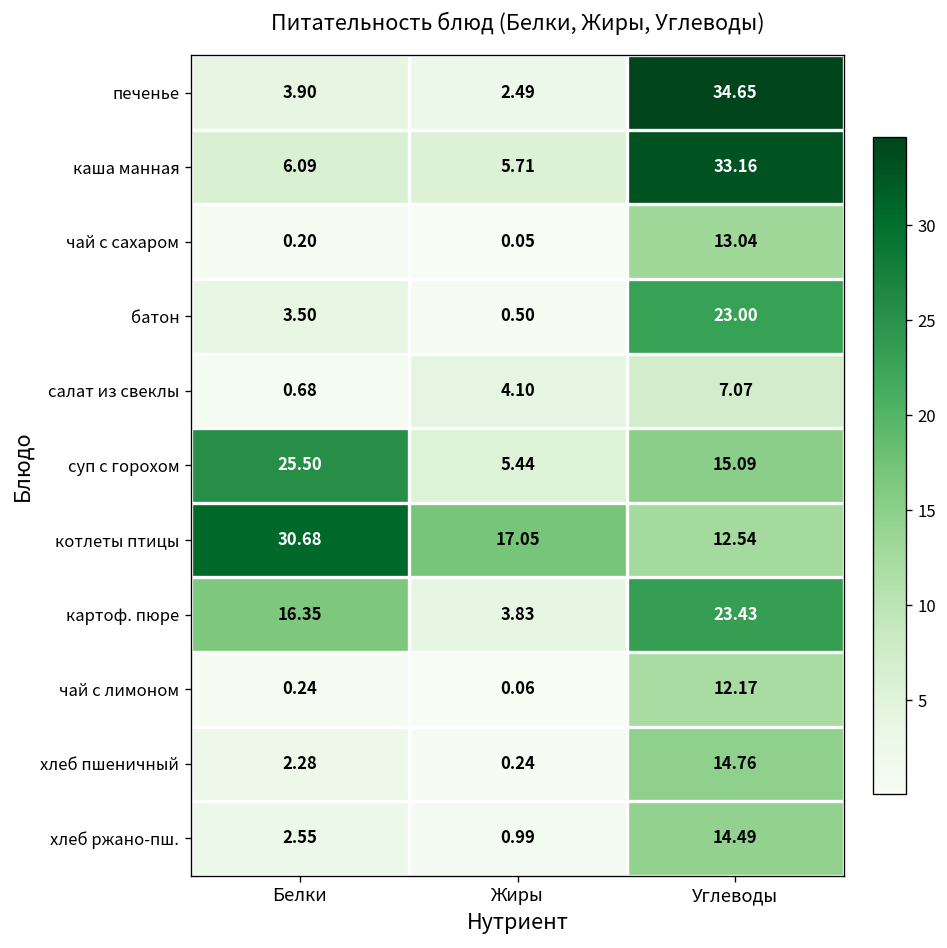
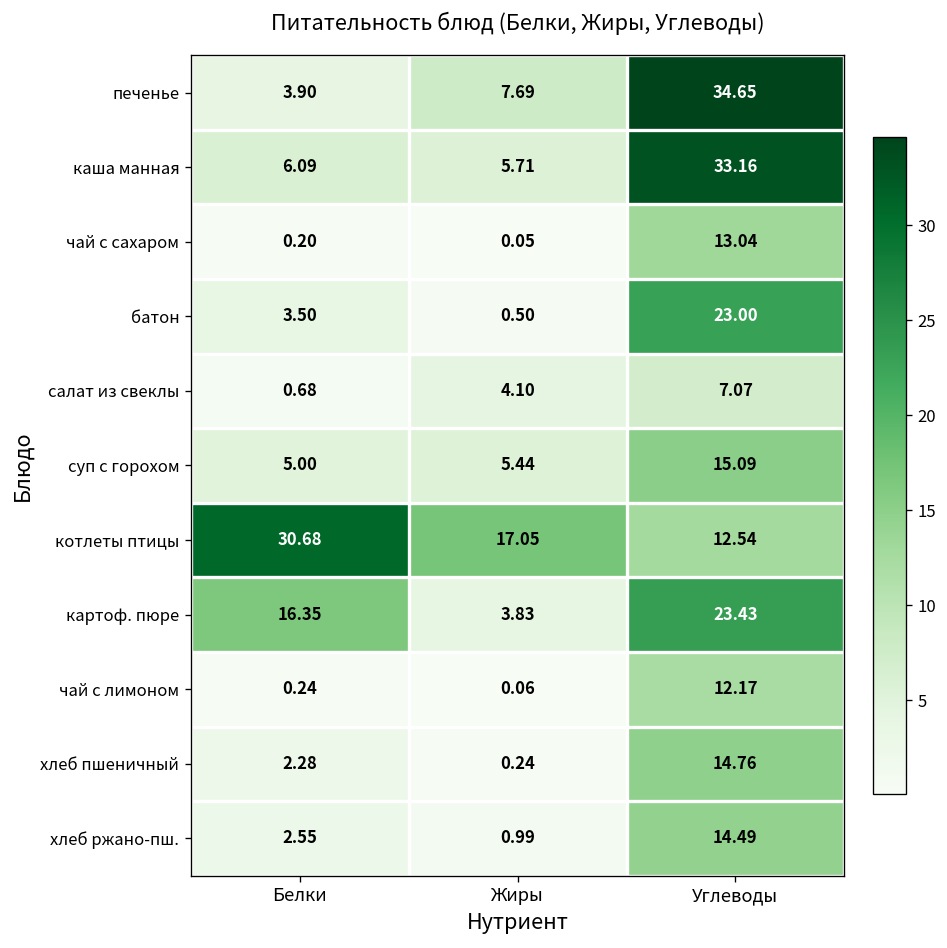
  {
    "печенье": {
      "Белки": 3.90,
-     "Жиры": 2.49,
+     "Жиры": 7.69,
      "Углеводы": 34.65
    },
    "каша манная": {
      "Белки": 6.09,
      "Жиры": 5.71,
      "Углеводы": 33.16
    },
    "чай с сахаром": {
      "Белки": 0.20,
      "Жиры": 0.05,
      "Углеводы": 13.04
    },
    "батон": {
      "Белки": 3.50,
      "Жиры": 0.50,
      "Углеводы": 23.00
    },
    "салат из свеклы": {
      "Белки": 0.68,
      "Жиры": 4.10,
      "Углеводы": 7.07
    },
    "суп с горохом": {
-     "Белки": 25.50,
+     "Белки": 5.00,
      "Жиры": 5.44,
      "Углеводы": 15.09
    },
    "котлеты птицы": {
      "Белки": 30.68,
      "Жиры": 17.05,
      "Углеводы": 12.54
    },
    "картоф. пюре": {
      "Белки": 16.35,
      "Жиры": 3.83,
      "Углеводы": 23.43
    },
    "чай с лимоном": {
      "Белки": 0.24,
      "Жиры": 0.06,
      "Углеводы": 12.17
    },
    "хлеб пшеничный": {
      "Белки": 2.28,
      "Жиры": 0.24,
      "Углеводы": 14.76
    },
    "хлеб ржано-пш.": {
      "Белки": 2.55,
      "Жиры": 0.99,
      "Углеводы": 14.49
    }
  }
